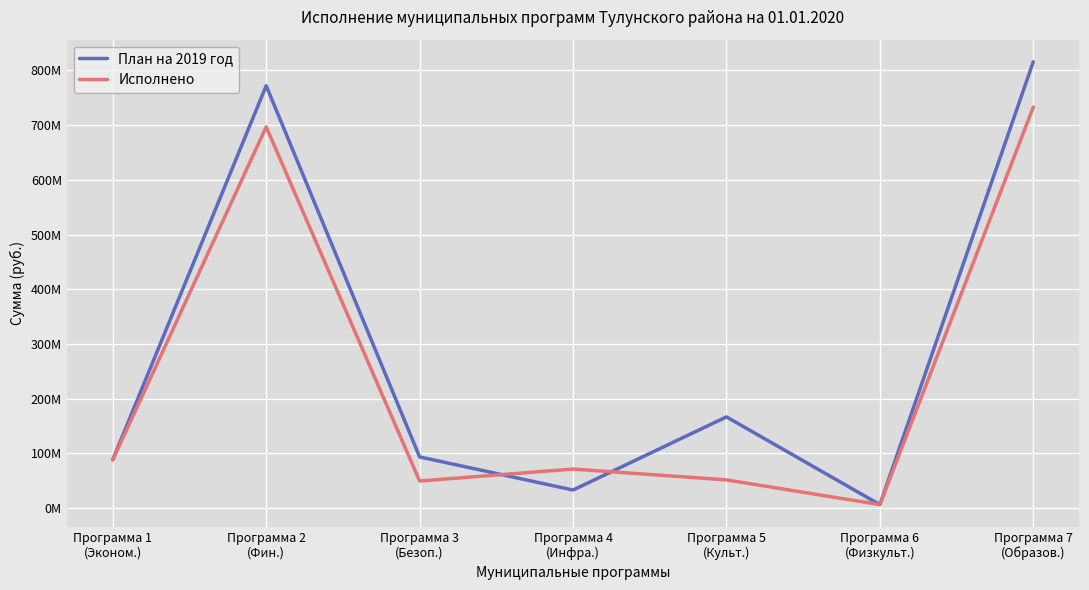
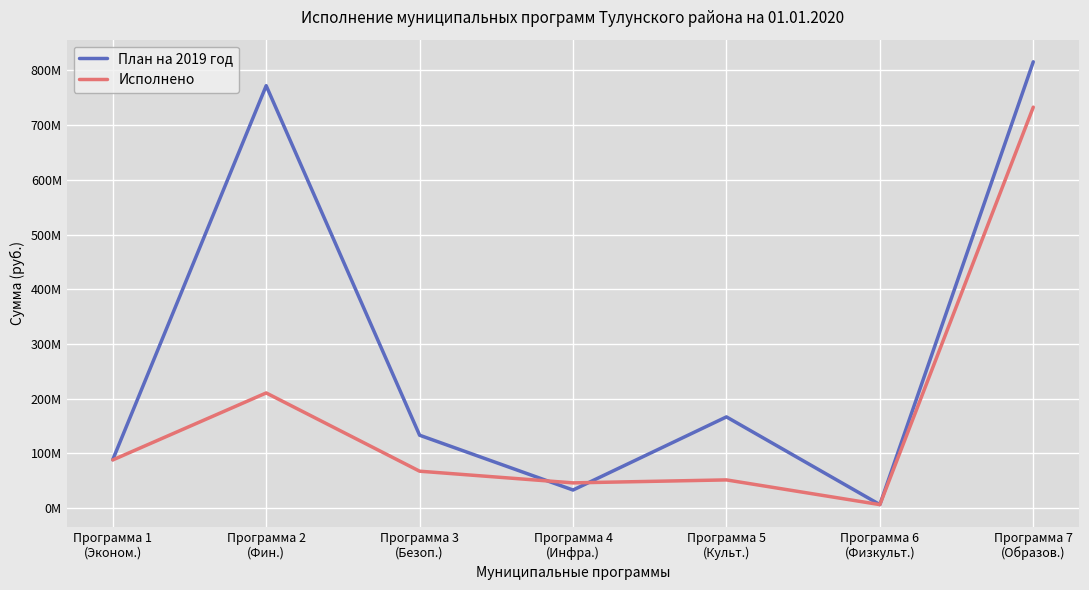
  {
    "План на 2019 год": {
      "Программа 2 (Фин.)": 770000000,
-     "Программа 3 (Безоп.)": 90000000,
+     "Программа 3 (Безоп.)": 130000000,
      "Программа 4 (Инфра.)": 30000000,
      "Программа 5 (Культ.)": 170000000,
      "Программа 7 (Образов.)": 820000000
    },
    "Исполнено": {
-     "Программа 2 (Фин.)": 700000000,
-     "Программа 3 (Безоп.)": 50000000,
-     "Программа 4 (Инфра.)": 70000000,
+     "Программа 2 (Фин.)": 210000000,
+     "Программа 3 (Безоп.)": 70000000,
+     "Программа 4 (Инфра.)": 50000000,
      "Программа 5 (Культ.)": 50000000,
      "Программа 7 (Образов.)": 730000000
    }
  }
